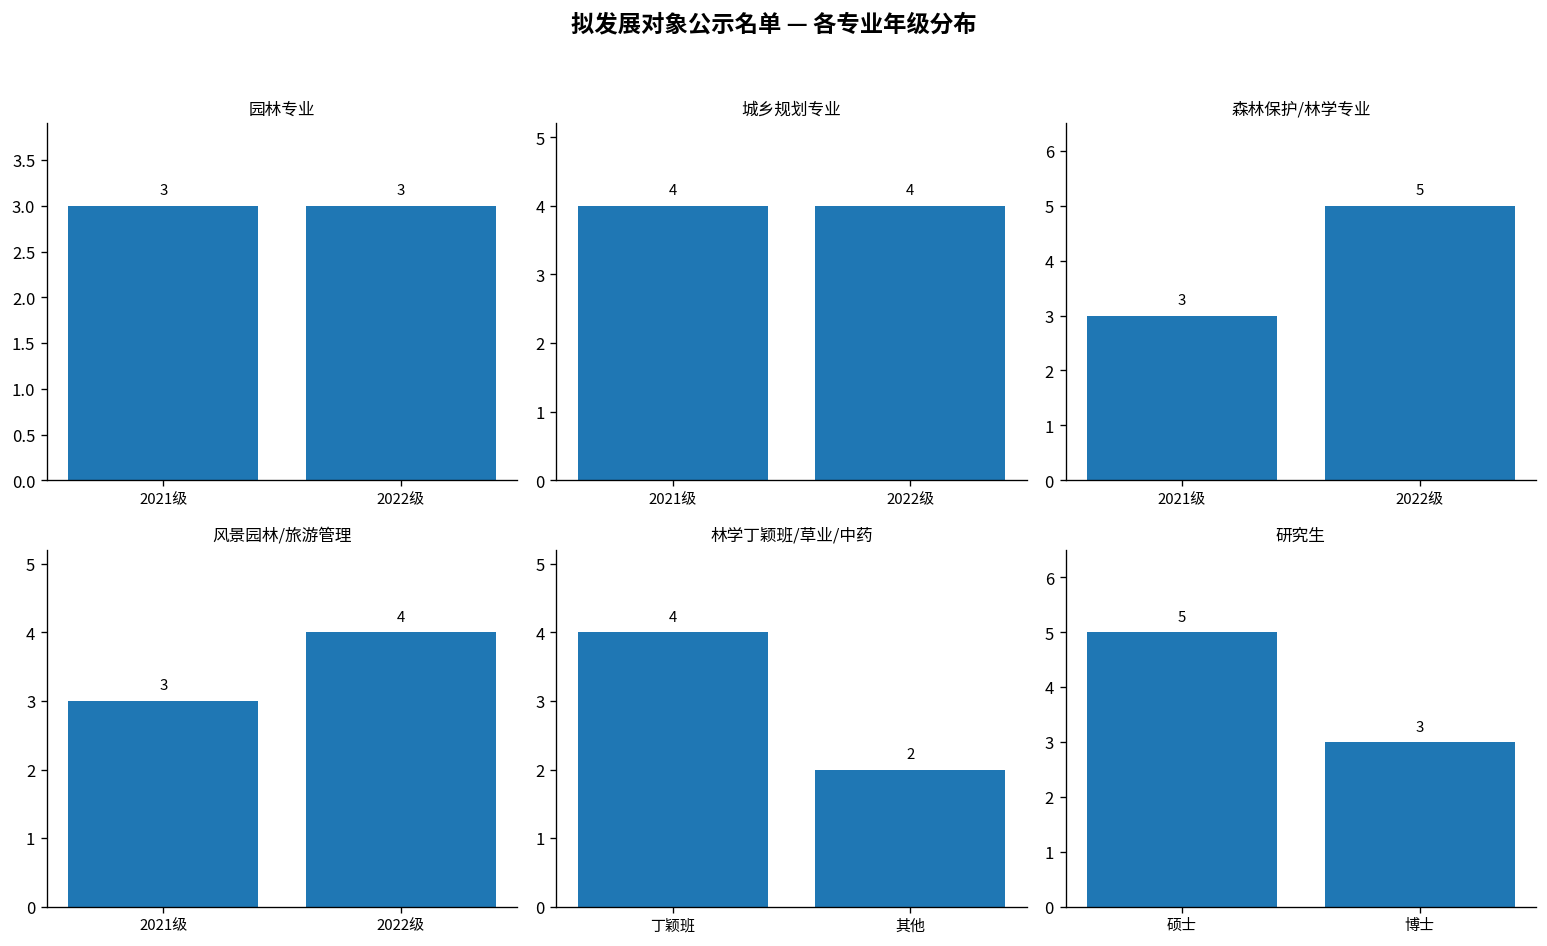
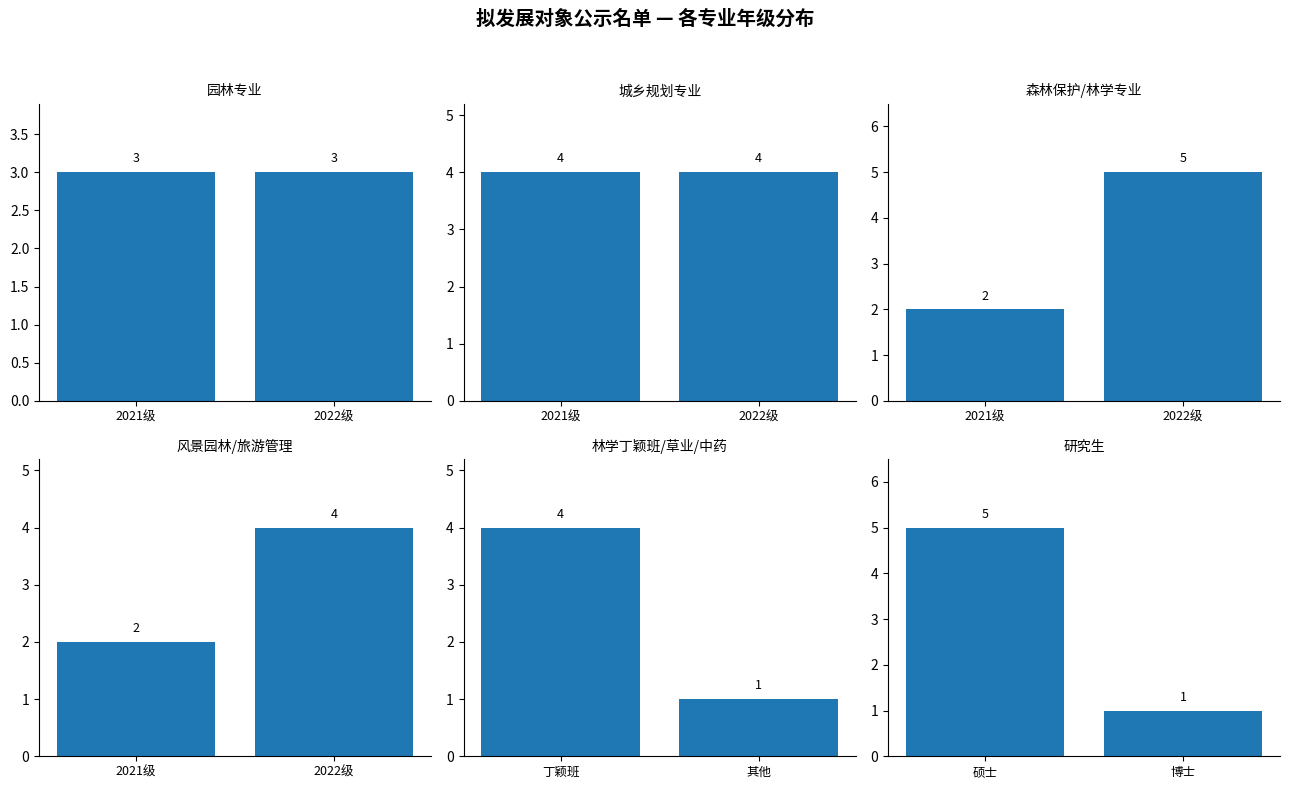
  {
    "园林专业": {
      "2021级": 3,
      "2022级": 3
    },
    "城乡规划专业": {
      "2021级": 4,
      "2022级": 4
    },
    "森林保护/林学专业": {
-     "2021级": 3,
+     "2021级": 2,
      "2022级": 5
    },
    "风景园林/旅游管理": {
-     "2021级": 3,
+     "2021级": 2,
      "2022级": 4
    },
    "林学丁颖班/草业/中药": {
      "丁颖班": 4,
-     "其他": 2
+     "其他": 1
    },
    "研究生": {
      "硕士": 5,
-     "博士": 3
+     "博士": 1
    }
  }
